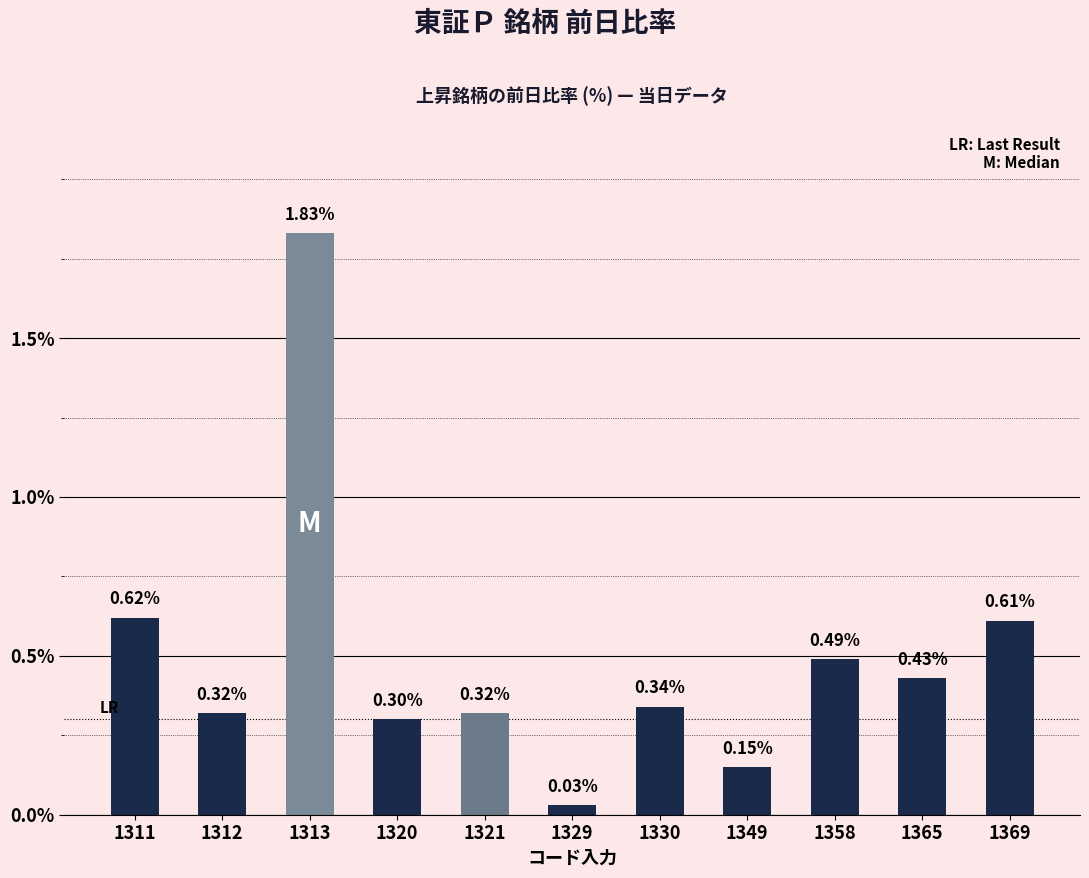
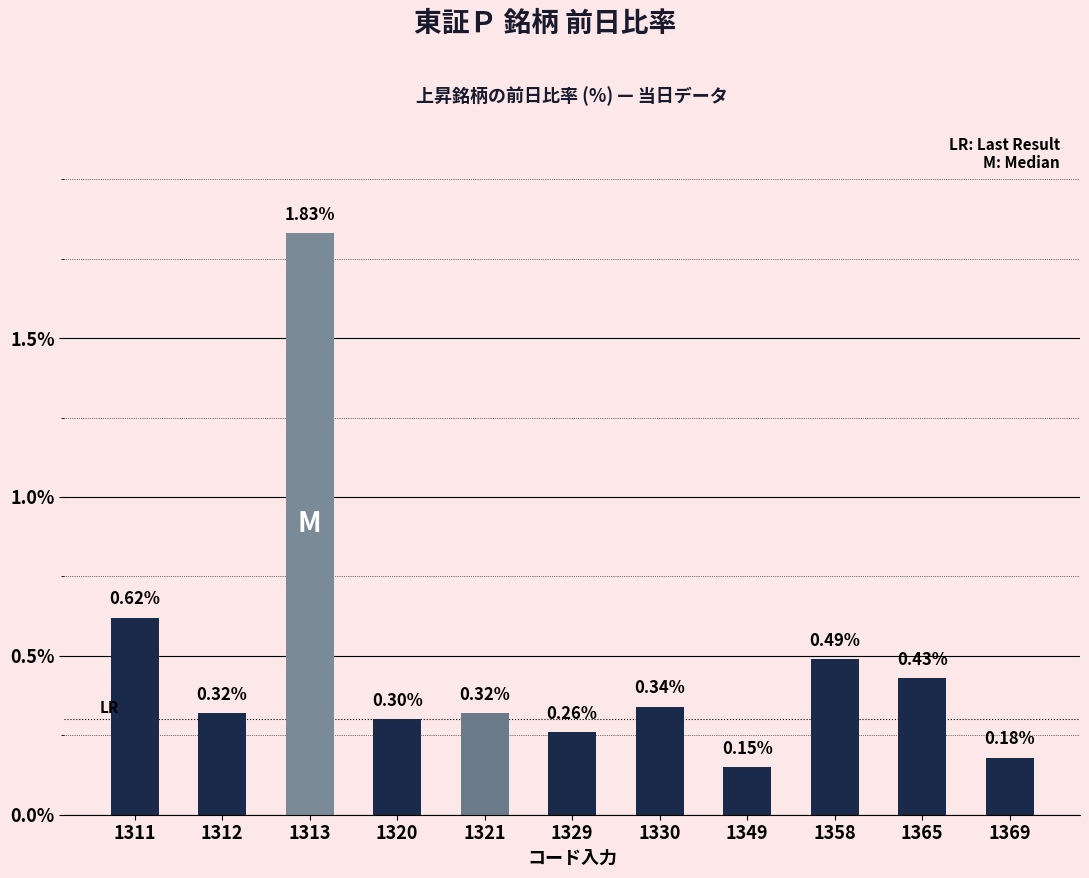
  {
    "1311": "0.62%",
    "1312": "0.32%",
    "1313": "1.83%",
    "1320": "0.30%",
    "1321": "0.32%",
-   "1329": "0.03%",
+   "1329": "0.26%",
    "1330": "0.34%",
    "1349": "0.15%",
    "1358": "0.49%",
    "1365": "0.43%",
-   "1369": "0.61%"
+   "1369": "0.18%"
  }
